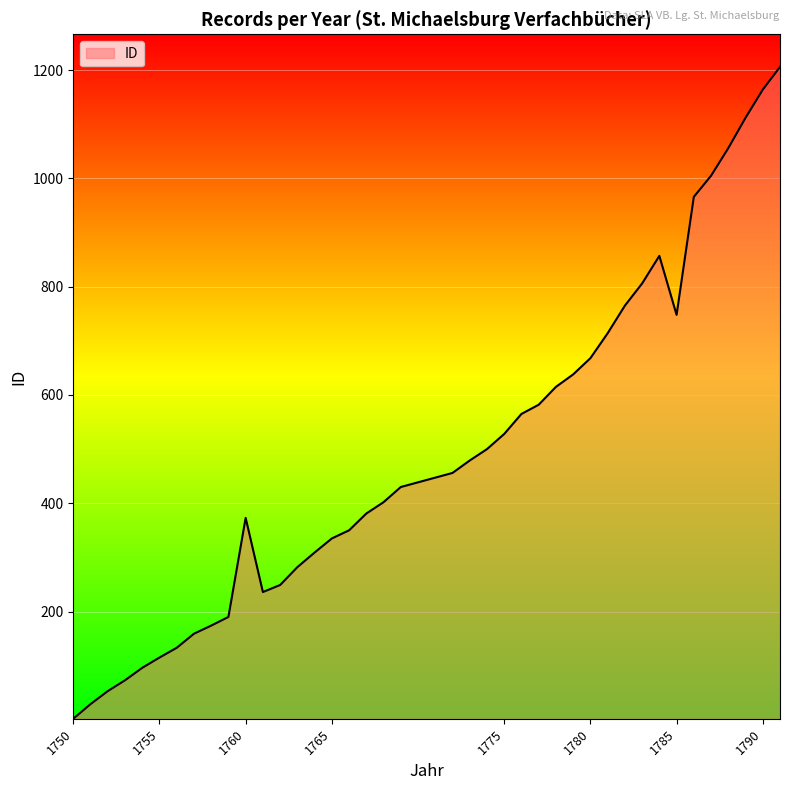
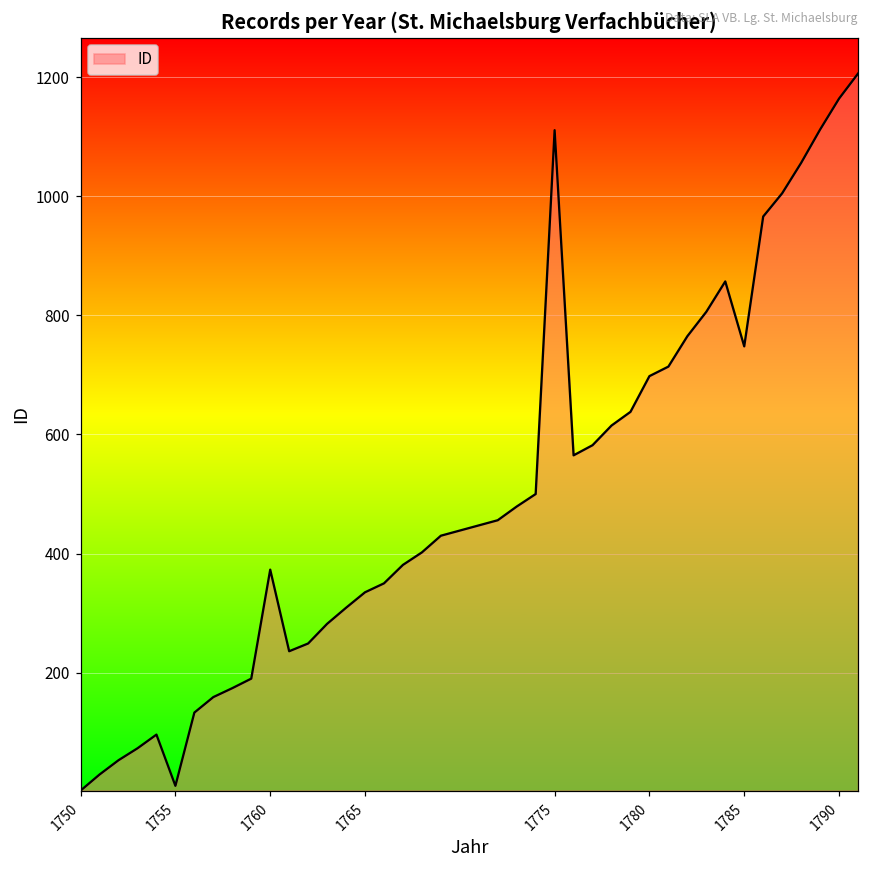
  {
    "1750": 0,
-   "1755": 120,
+   "1755": 10,
    "1760": 370,
    "1765": 340,
-   "1775": 530,
-   "1780": 670,
+   "1775": 1110,
+   "1780": 700,
    "1785": 750,
    "1790": 1160
  }
